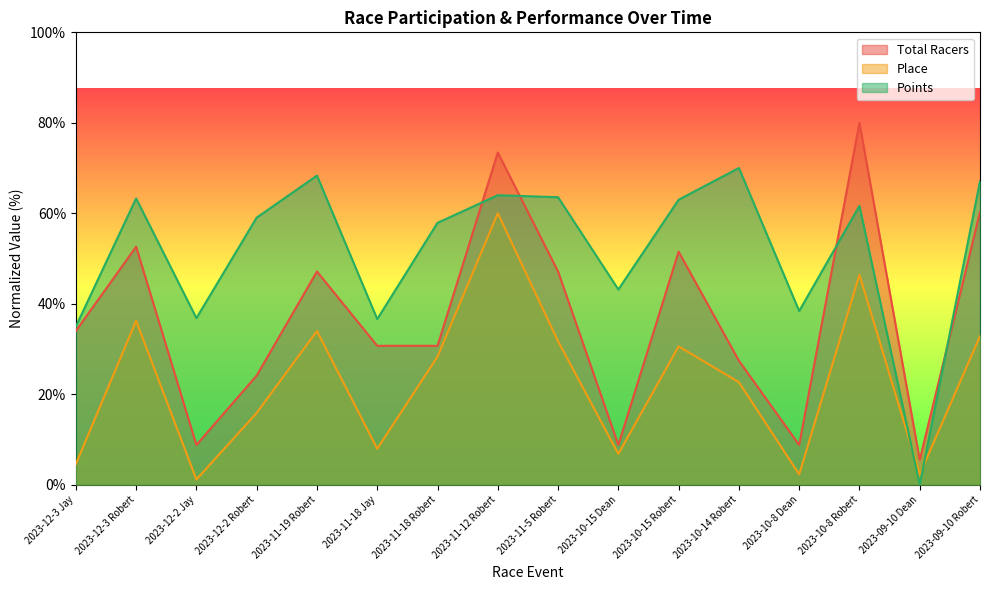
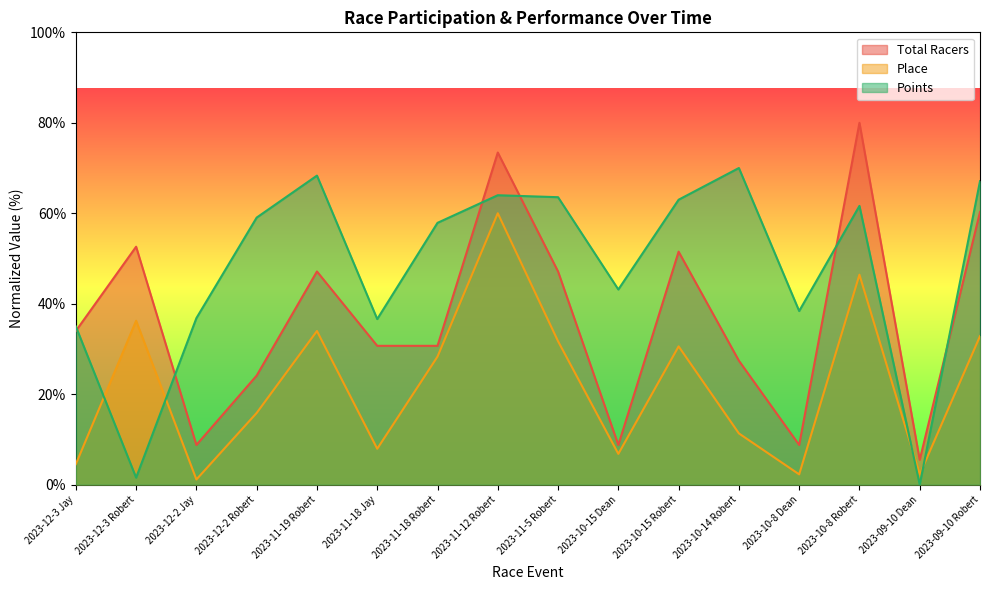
  {
    "Total Racers": {
      "2023-12-3 Jay": "34%",
      "2023-12-3 Robert": "53%",
      "2023-12-2 Jay": "9%",
      "2023-12-2 Robert": "24%",
      "2023-11-19 Robert": "47%",
      "2023-11-18 Jay": "31%",
      "2023-11-18 Robert": "31%",
      "2023-11-12 Robert": "73%",
      "2023-11-5 Robert": "47%",
      "2023-10-15 Dean": "9%",
      "2023-10-15 Robert": "52%",
      "2023-10-14 Robert": "27%",
      "2023-10-8 Dean": "9%",
      "2023-10-8 Robert": "80%",
      "2023-09-10 Dean": "5%",
      "2023-09-10 Robert": "60%"
    },
    "Place": {
      "2023-12-3 Jay": "5%",
      "2023-12-3 Robert": "36%",
      "2023-12-2 Jay": "1%",
      "2023-12-2 Robert": "16%",
      "2023-11-19 Robert": "34%",
      "2023-11-18 Jay": "8%",
      "2023-11-18 Robert": "28%",
      "2023-11-12 Robert": "60%",
      "2023-11-5 Robert": "32%",
      "2023-10-15 Dean": "7%",
      "2023-10-15 Robert": "31%",
-     "2023-10-14 Robert": "23%",
+     "2023-10-14 Robert": "11%",
      "2023-10-8 Dean": "2%",
      "2023-10-8 Robert": "46%",
      "2023-09-10 Dean": "2%",
      "2023-09-10 Robert": "33%"
    },
    "Points": {
      "2023-12-3 Jay": "35%",
-     "2023-12-3 Robert": "63%",
+     "2023-12-3 Robert": "2%",
      "2023-12-2 Jay": "37%",
      "2023-12-2 Robert": "59%",
      "2023-11-19 Robert": "68%",
      "2023-11-18 Jay": "37%",
      "2023-11-18 Robert": "58%",
      "2023-11-12 Robert": "64%",
      "2023-11-5 Robert": "64%",
      "2023-10-15 Dean": "43%",
      "2023-10-15 Robert": "63%",
      "2023-10-14 Robert": "70%",
      "2023-10-8 Dean": "38%",
      "2023-10-8 Robert": "62%",
      "2023-09-10 Dean": "0%",
      "2023-09-10 Robert": "67%"
    }
  }
